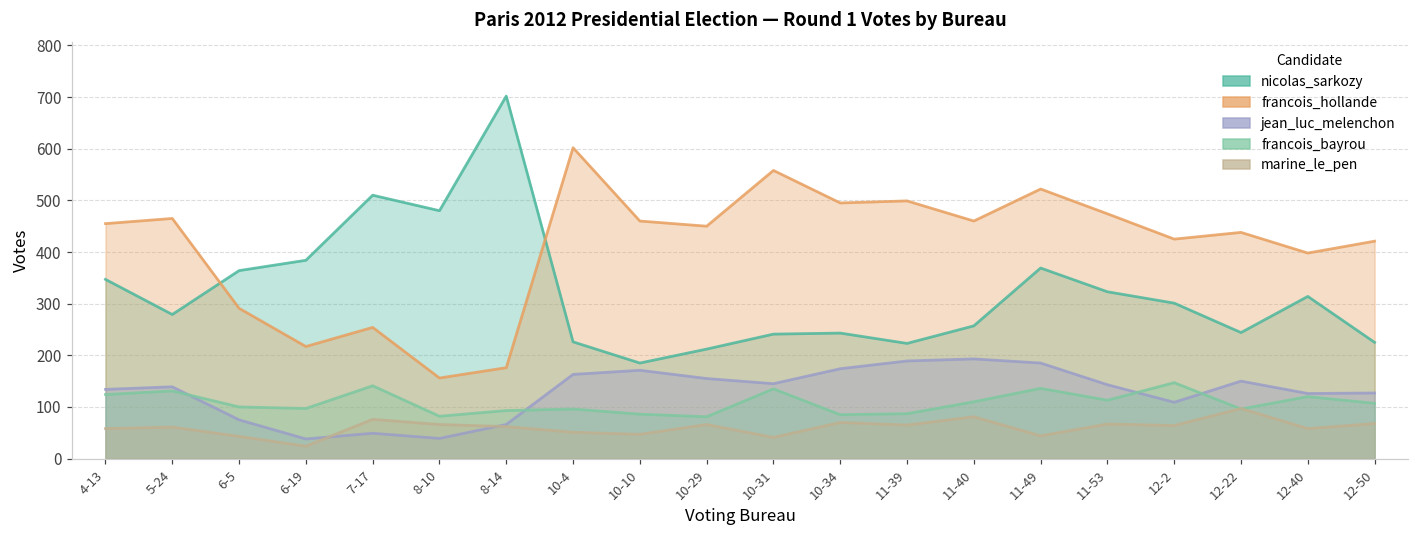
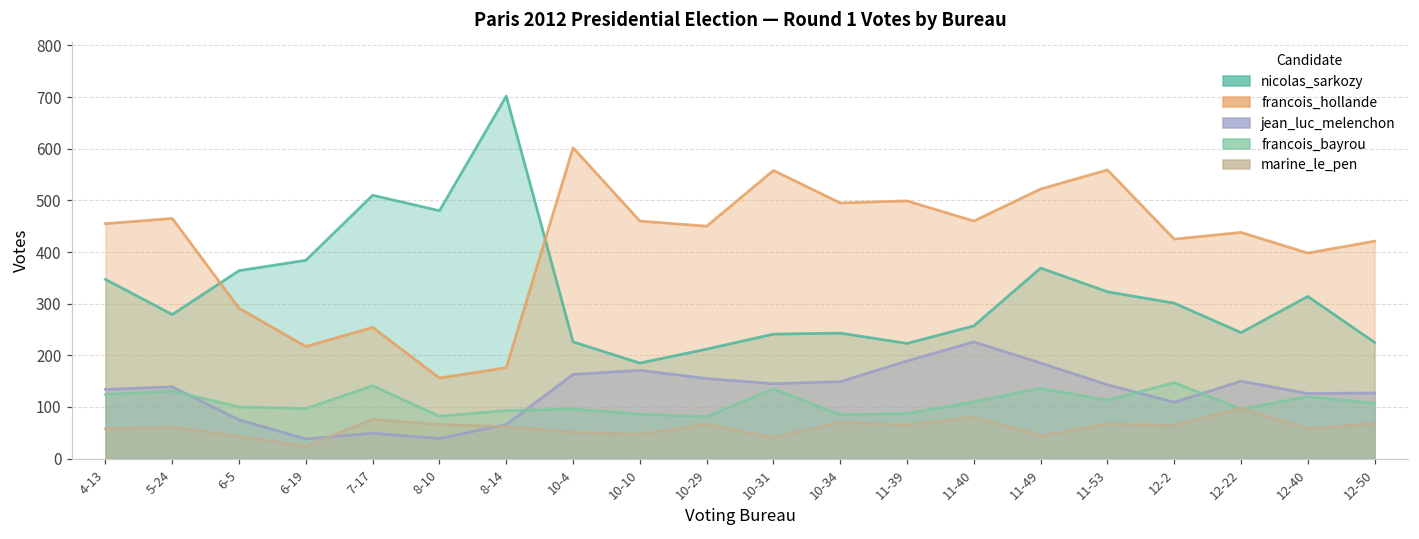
  {
    "francois_hollande": {
      "4-13": 460,
      "5-24": 470,
      "6-5": 290,
      "6-19": 220,
      "7-17": 250,
      "8-10": 160,
      "8-14": 180,
      "10-4": 600,
      "10-10": 460,
      "10-29": 450,
      "10-31": 560,
      "10-34": 500,
      "11-39": 500,
      "11-40": 460,
      "11-49": 520,
-     "11-53": 470,
+     "11-53": 560,
      "12-2": 430,
      "12-22": 440,
      "12-40": 400,
      "12-50": 420
    },
    "jean_luc_melenchon": {
      "4-13": 130,
      "5-24": 140,
      "6-5": 80,
      "6-19": 40,
      "7-17": 50,
      "8-10": 40,
      "10-4": 160,
      "10-10": 170,
      "10-29": 160,
      "10-31": 150,
-     "10-34": 170,
+     "10-34": 150,
      "11-39": 190,
-     "11-40": 190,
+     "11-40": 230,
      "11-49": 190,
      "11-53": 140,
      "12-2": 110,
      "12-22": 150,
      "12-40": 130,
      "12-50": 130
    },
    "marine_le_pen": {
      "4-13": 60,
      "5-24": 60,
      "6-5": 40,
      "6-19": 20,
      "7-17": 80,
      "8-10": 70,
      "10-4": 50,
      "10-10": 50,
      "10-29": 70,
      "10-31": 40,
      "10-34": 70,
      "11-39": 70,
      "11-40": 80,
      "11-49": 40,
      "11-53": 70,
      "12-2": 60,
      "12-40": 60,
      "12-50": 70
    }
  }
